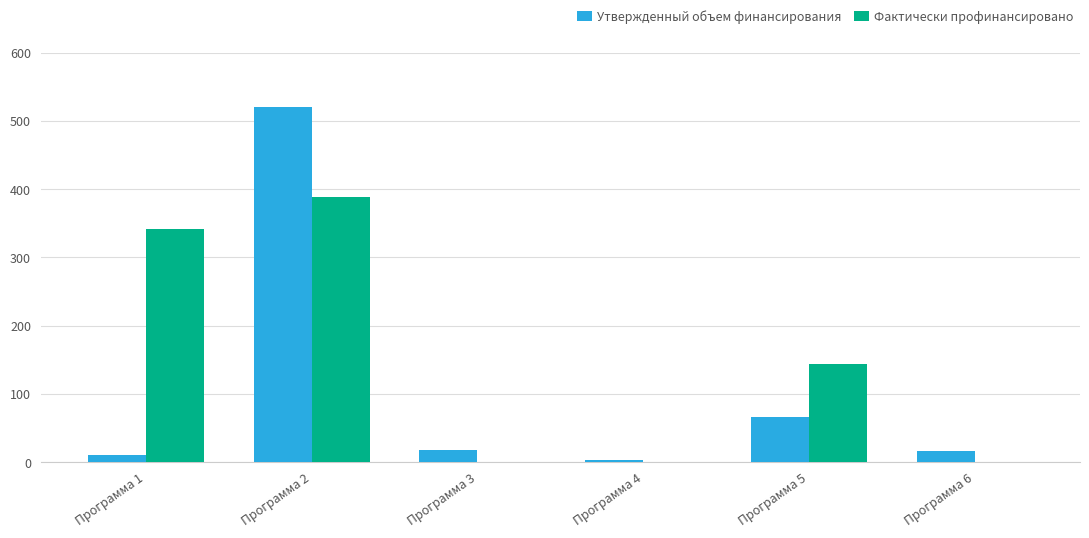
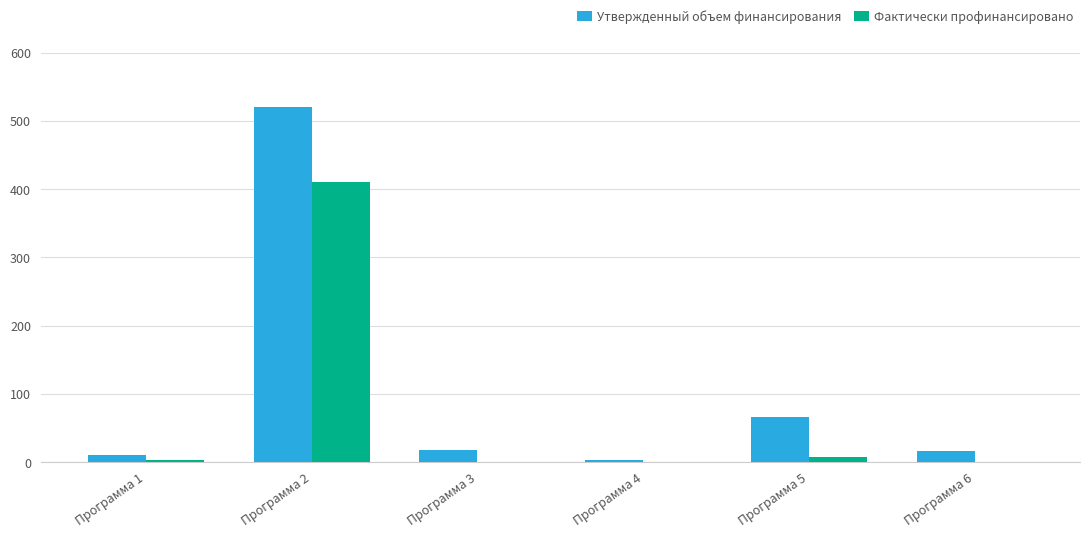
  {
    "Утвержденный объем финансирования": {
      "Программа 1": 10,
      "Программа 2": 520,
      "Программа 3": 20,
      "Программа 5": 70,
      "Программа 6": 20
    },
    "Фактически профинансировано": {
-     "Программа 1": 340,
-     "Программа 2": 390,
+     "Программа 1": 0,
+     "Программа 2": 410,
      "Программа 4": 0,
-     "Программа 5": 140,
+     "Программа 5": 10,
      "Программа 6": 0
    }
  }
